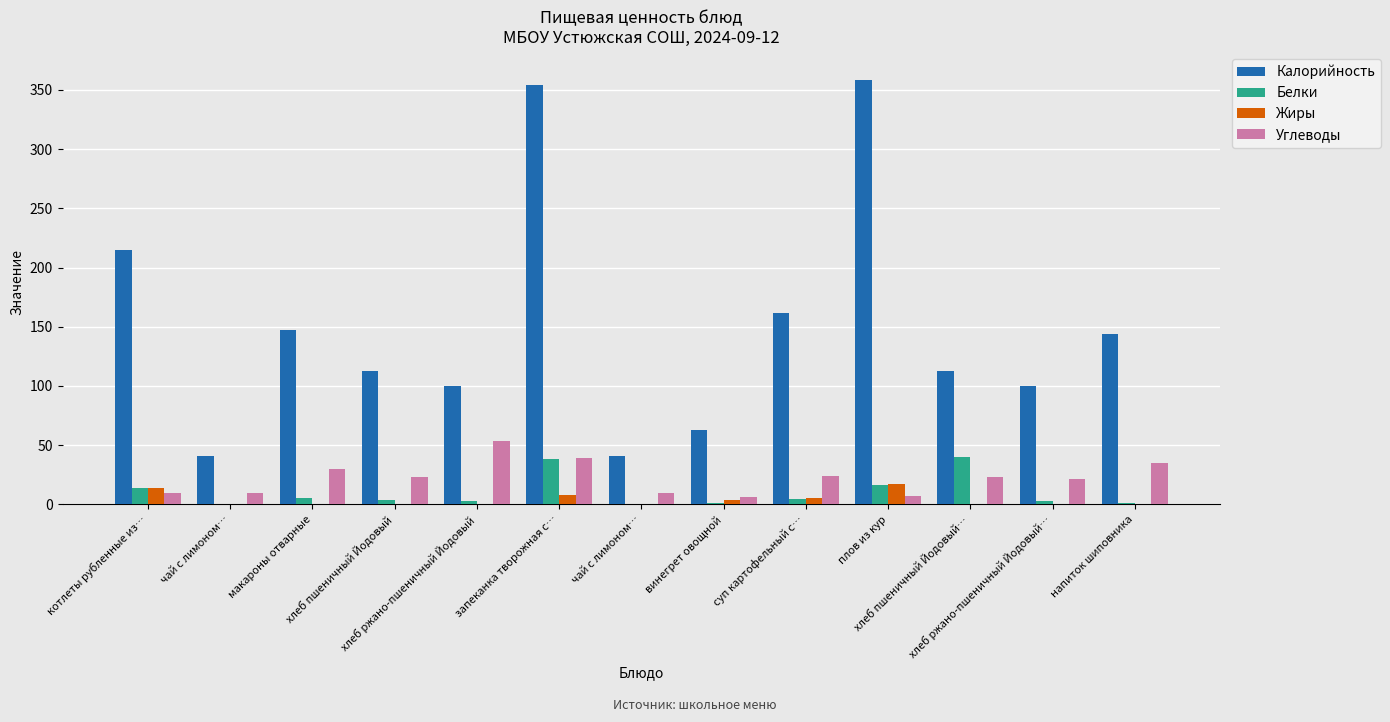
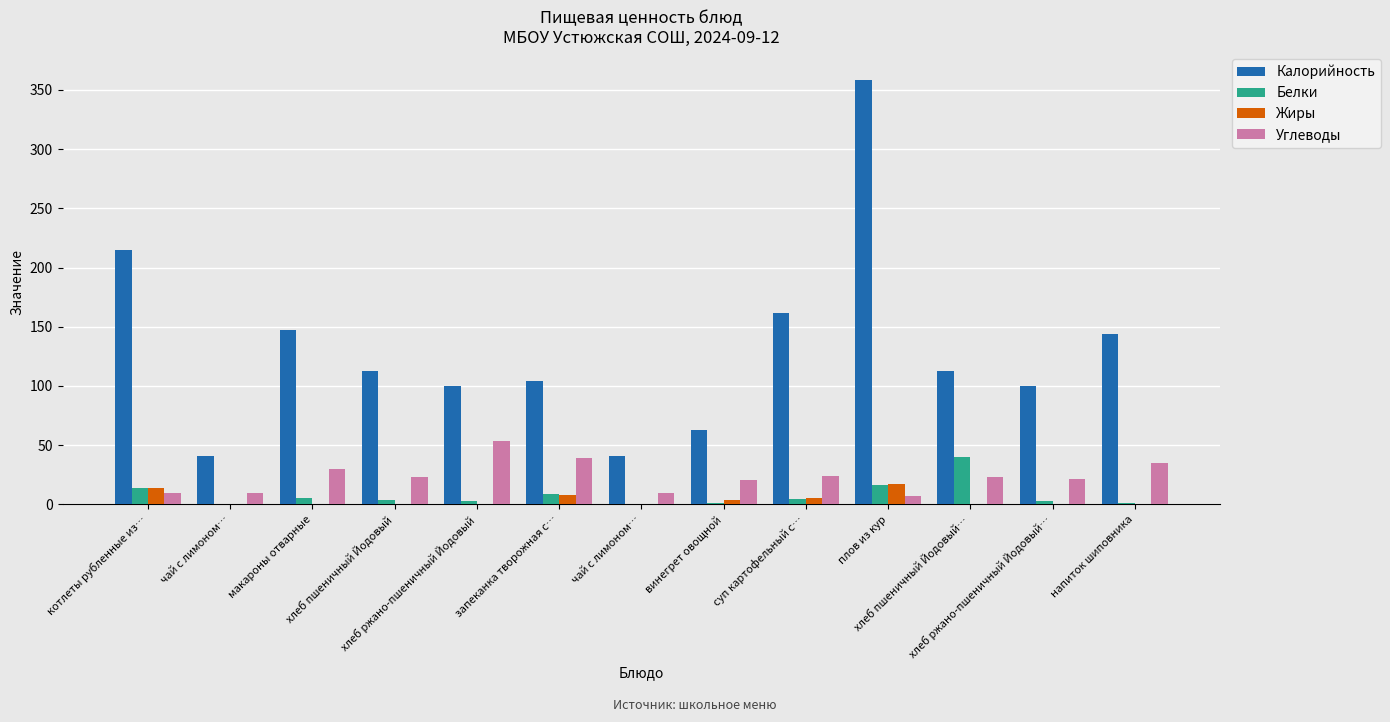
  {
    "Калорийность": {
      "котлеты рубленные из…": 215,
      "макароны отварные": 147,
      "хлеб пшеничный Йодовый": 113,
      "хлеб ржано-пшеничный Йодовый": 100,
-     "запеканка творожная с…": 354,
+     "запеканка творожная с…": 104,
      "винегрет овощной": 62,
      "суп картофельный с…": 162,
      "плов из кур": 358,
      "хлеб пшеничный Йодовый…": 113,
      "хлеб ржано-пшеничный Йодовый…": 100,
      "напиток шиповника": 144
    },
    "Белки": {
      "котлеты рубленные из…": 14,
      "макароны отварные": 5,
      "хлеб пшеничный Йодовый": 4,
      "хлеб ржано-пшеничный Йодовый": 3,
-     "запеканка творожная с…": 38,
+     "запеканка творожная с…": 8,
      "суп картофельный с…": 4,
      "плов из кур": 16,
      "хлеб пшеничный Йодовый…": 40,
      "хлеб ржано-пшеничный Йодовый…": 3
    },
    "Жиры": {
      "котлеты рубленные из…": 14,
      "запеканка творожная с…": 8,
      "винегрет овощной": 4,
      "суп картофельный с…": 5,
      "плов из кур": 17,
      "напиток шиповника": 0
    },
    "Углеводы": {
      "котлеты рубленные из…": 9,
      "макароны отварные": 30,
      "хлеб пшеничный Йодовый": 23,
      "хлеб ржано-пшеничный Йодовый": 53,
      "запеканка творожная с…": 39,
-     "винегрет овощной": 6,
+     "винегрет овощной": 21,
      "суп картофельный с…": 24,
      "плов из кур": 7,
      "хлеб пшеничный Йодовый…": 23,
      "хлеб ржано-пшеничный Йодовый…": 21,
      "напиток шиповника": 35
    }
  }
